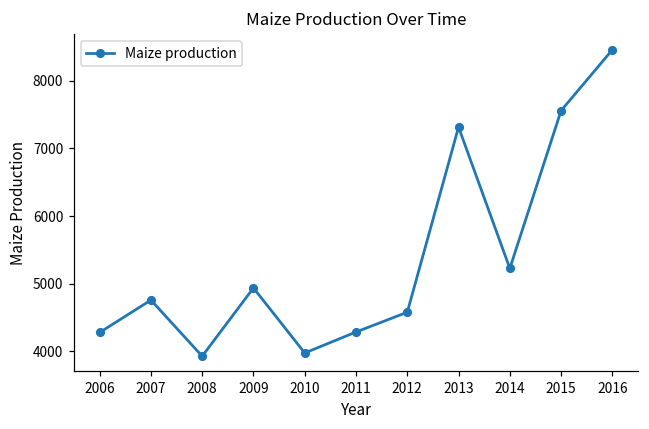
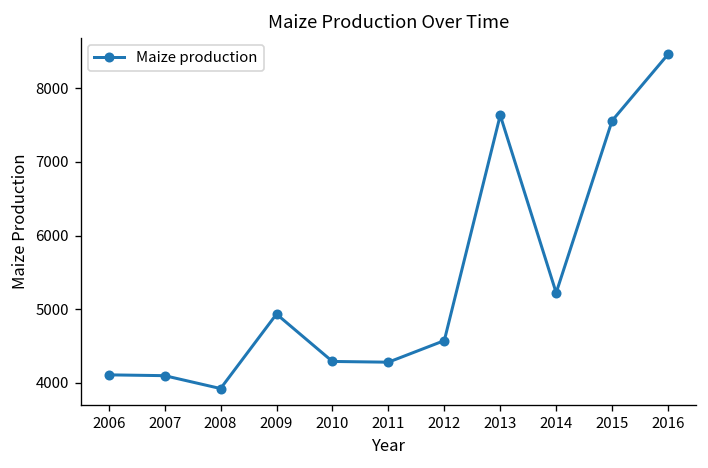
  {
-   "2006": 4300,
-   "2007": 4800,
+   "2006": 4100,
+   "2007": 4100,
    "2008": 3900,
    "2009": 4900,
-   "2010": 4000,
+   "2010": 4300,
    "2011": 4300,
    "2012": 4600,
-   "2013": 7300,
+   "2013": 7600,
    "2014": 5200,
    "2015": 7600,
    "2016": 8500
  }
